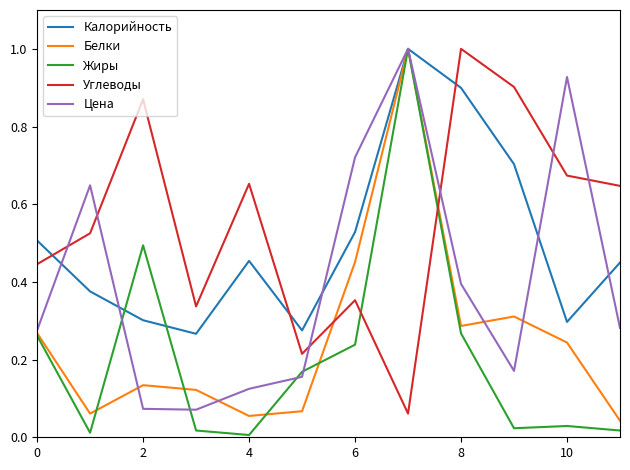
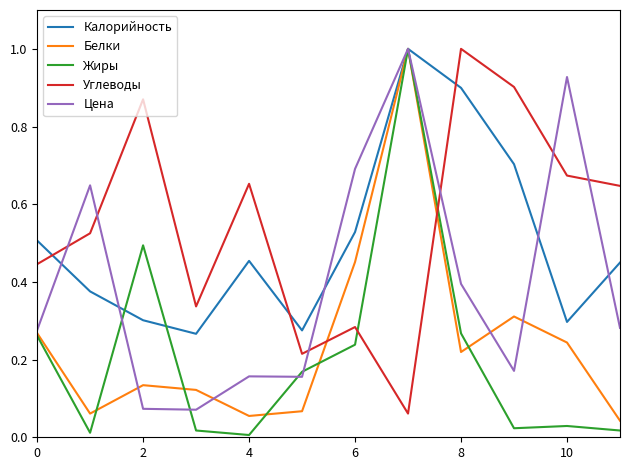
  {
    "Калорийность": {
      "0": 0.51,
      "2": 0.30,
      "4": 0.45,
      "6": 0.53,
      "8": 0.90,
      "10": 0.30
    },
    "Белки": {
      "0": 0.27,
      "2": 0.13,
      "4": 0.05,
      "6": 0.45,
-     "8": 0.29,
+     "8": 0.22,
      "10": 0.24
    },
    "Жиры": {
      "0": 0.26,
      "2": 0.49,
      "4": 0.01,
      "6": 0.24,
      "8": 0.27,
      "10": 0.03
    },
    "Углеводы": {
      "0": 0.45,
      "4": 0.65,
-     "6": 0.35,
+     "6": 0.28,
      "8": 1.00,
      "10": 0.67
    },
    "Цена": {
      "0": 0.28,
      "2": 0.07,
-     "4": 0.12,
-     "6": 0.72,
+     "4": 0.16,
+     "6": 0.69,
      "8": 0.39,
      "10": 0.93
    }
  }
